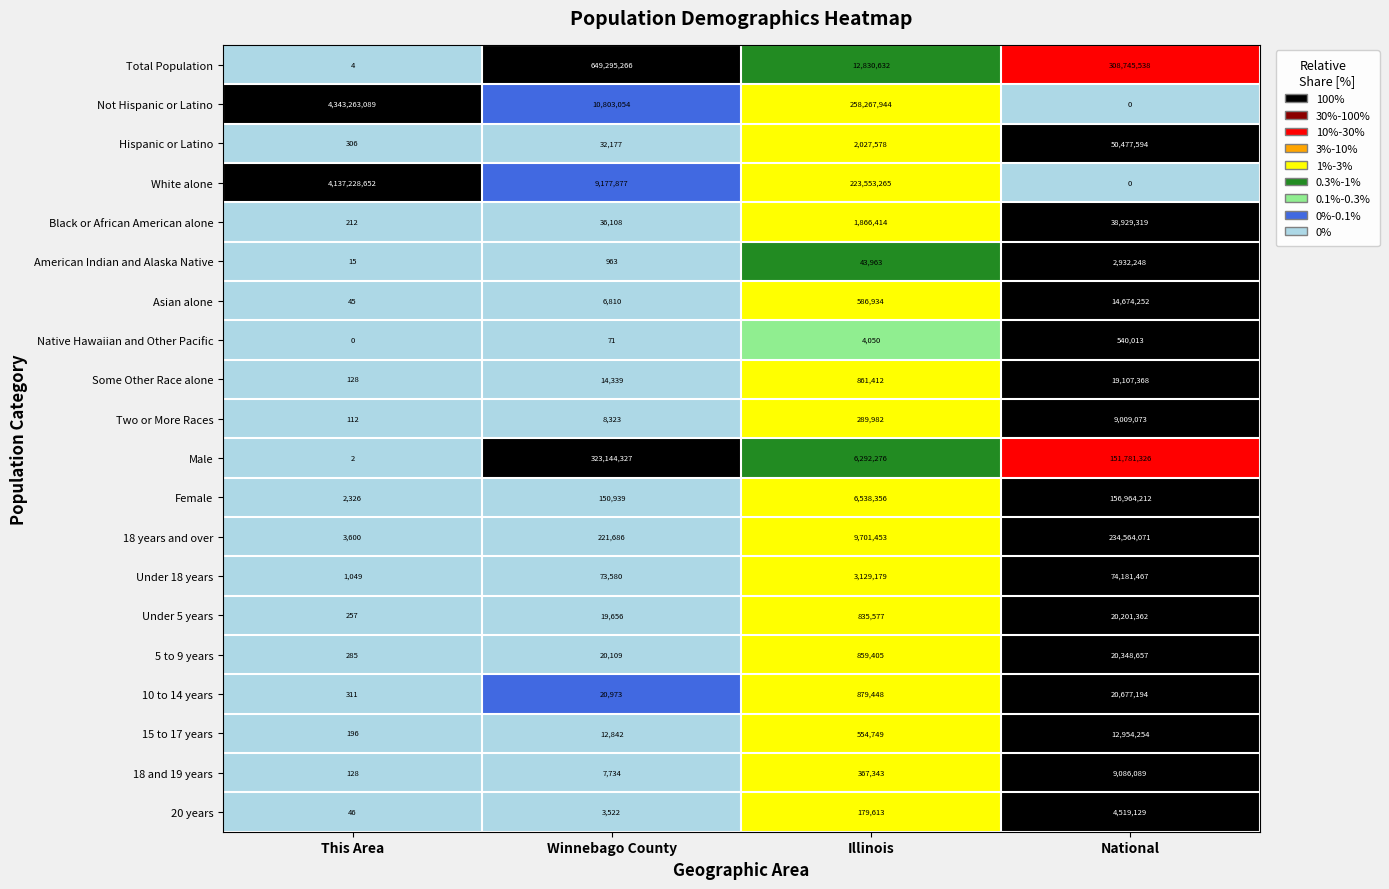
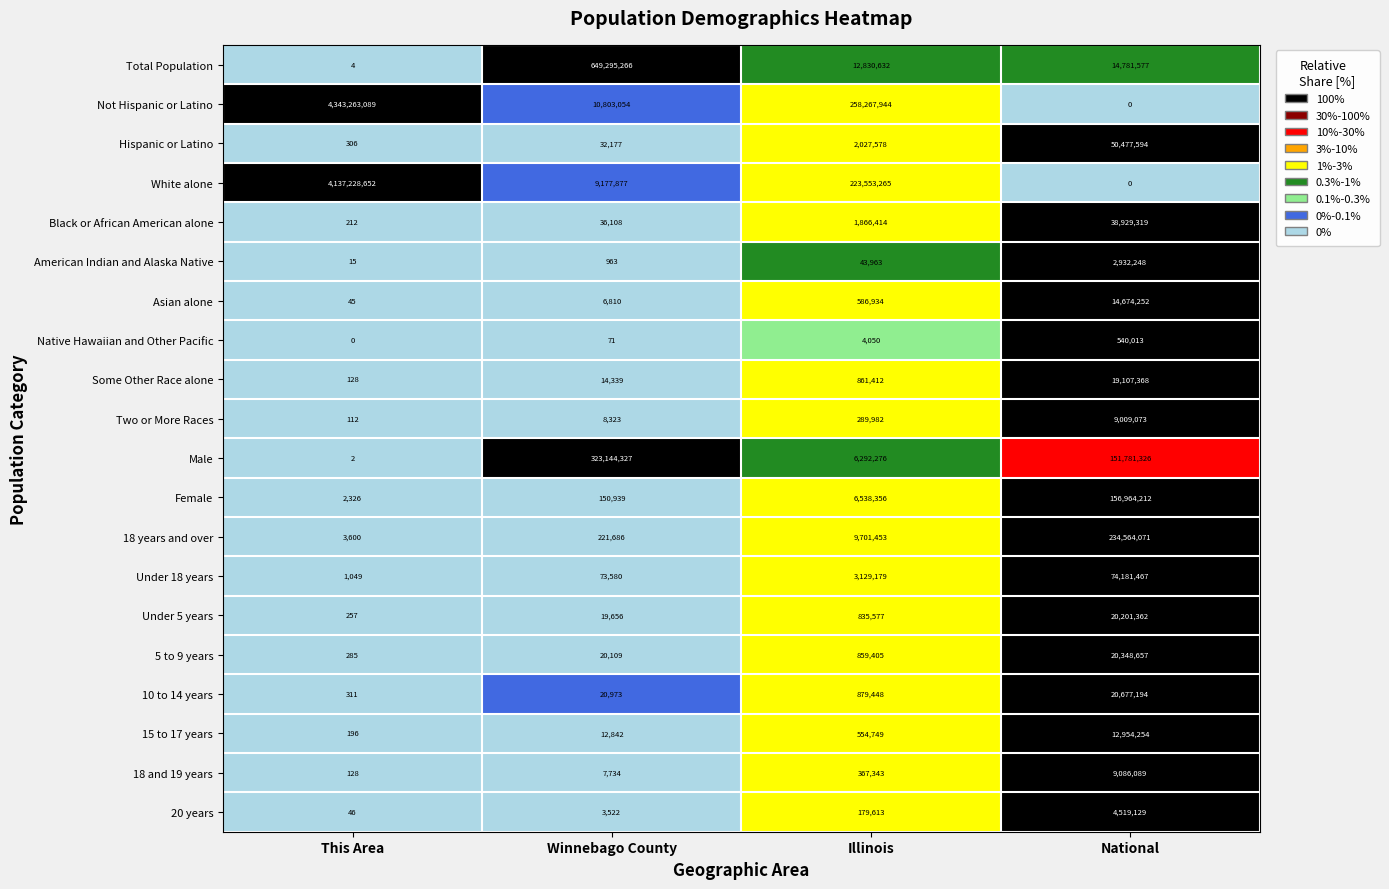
  {
    "Total Population": {
      "This Area": "4",
      "Winnebago County": "649,295,266",
      "Illinois": "12,830,632",
-     "National": "308,745,538"
+     "National": "14,781,577"
    },
    "Not Hispanic or Latino": {
      "This Area": "4,343,263,089",
      "Winnebago County": "10,803,054",
      "Illinois": "258,267,944",
      "National": "0"
    },
    "Hispanic or Latino": {
      "This Area": "306",
      "Winnebago County": "32,177",
      "Illinois": "2,027,578",
      "National": "50,477,594"
    },
    "White alone": {
      "This Area": "4,137,228,652",
      "Winnebago County": "9,177,877",
      "Illinois": "223,553,265",
      "National": "0"
    },
    "Black or African American alone": {
      "This Area": "212",
      "Winnebago County": "36,108",
      "Illinois": "1,866,414",
      "National": "38,929,319"
    },
    "American Indian and Alaska Native": {
      "This Area": "15",
      "Winnebago County": "963",
      "Illinois": "43,963",
      "National": "2,932,248"
    },
    "Asian alone": {
      "This Area": "45",
      "Winnebago County": "6,810",
      "Illinois": "586,934",
      "National": "14,674,252"
    },
    "Native Hawaiian and Other Pacific": {
      "This Area": "0",
      "Winnebago County": "71",
      "Illinois": "4,050",
      "National": "540,013"
    },
    "Some Other Race alone": {
      "This Area": "128",
      "Winnebago County": "14,339",
      "Illinois": "861,412",
      "National": "19,107,368"
    },
    "Two or More Races": {
      "This Area": "112",
      "Winnebago County": "8,323",
      "Illinois": "289,982",
      "National": "9,009,073"
    },
    "Male": {
      "This Area": "2",
      "Winnebago County": "323,144,327",
      "Illinois": "6,292,276",
      "National": "151,781,326"
    },
    "Female": {
      "This Area": "2,326",
      "Winnebago County": "150,939",
      "Illinois": "6,538,356",
      "National": "156,964,212"
    },
    "18 years and over": {
      "This Area": "3,600",
      "Winnebago County": "221,686",
      "Illinois": "9,701,453",
      "National": "234,564,071"
    },
    "Under 18 years": {
      "This Area": "1,049",
      "Winnebago County": "73,580",
      "Illinois": "3,129,179",
      "National": "74,181,467"
    },
    "Under 5 years": {
      "This Area": "257",
      "Winnebago County": "19,656",
      "Illinois": "835,577",
      "National": "20,201,362"
    },
    "5 to 9 years": {
      "This Area": "285",
      "Winnebago County": "20,109",
      "Illinois": "859,405",
      "National": "20,348,657"
    },
    "10 to 14 years": {
      "This Area": "311",
      "Winnebago County": "20,973",
      "Illinois": "879,448",
      "National": "20,677,194"
    },
    "15 to 17 years": {
      "This Area": "196",
      "Winnebago County": "12,842",
      "Illinois": "554,749",
      "National": "12,954,254"
    },
    "18 and 19 years": {
      "This Area": "128",
      "Winnebago County": "7,734",
      "Illinois": "367,343",
      "National": "9,086,089"
    },
    "20 years": {
      "This Area": "46",
      "Winnebago County": "3,522",
      "Illinois": "179,613",
      "National": "4,519,129"
    }
  }
